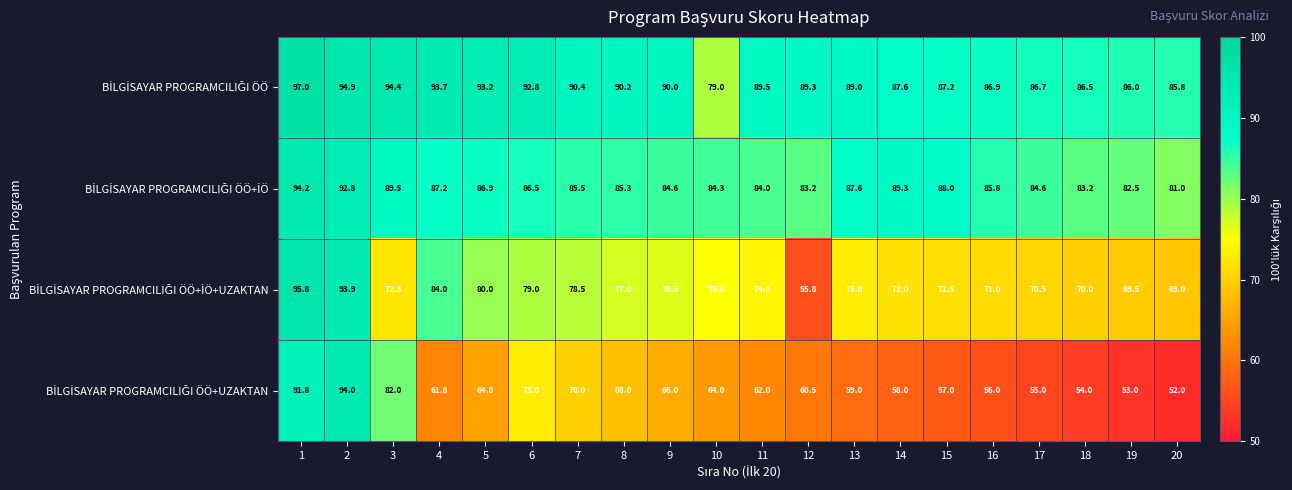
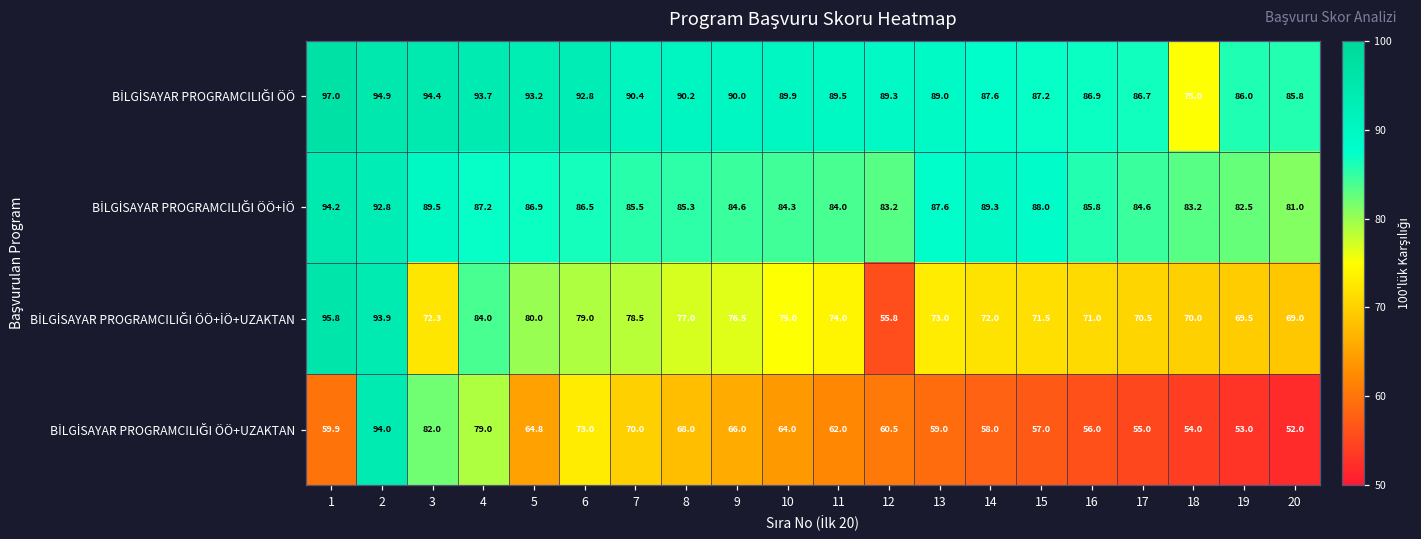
  {
    "BİLGİSAYAR PROGRAMCILIĞI ÖÖ": {
      "1": 97.0,
      "2": 94.9,
      "3": 94.4,
      "4": 93.7,
      "5": 93.2,
      "6": 92.8,
      "7": 90.4,
      "8": 90.2,
      "9": 90.0,
-     "10": 79.0,
+     "10": 89.9,
      "11": 89.5,
      "12": 89.3,
      "13": 89.0,
      "14": 87.6,
      "15": 87.2,
      "16": 86.9,
      "17": 86.7,
-     "18": 86.5,
+     "18": 75.0,
      "19": 86.0,
      "20": 85.8
    },
    "BİLGİSAYAR PROGRAMCILIĞI ÖÖ+İÖ": {
      "1": 94.2,
      "2": 92.8,
      "3": 89.5,
      "4": 87.2,
      "5": 86.9,
      "6": 86.5,
      "7": 85.5,
      "8": 85.3,
      "9": 84.6,
      "10": 84.3,
      "11": 84.0,
      "12": 83.2,
      "13": 87.6,
      "14": 89.3,
      "15": 88.0,
      "16": 85.8,
      "17": 84.6,
      "18": 83.2,
      "19": 82.5,
      "20": 81.0
    },
    "BİLGİSAYAR PROGRAMCILIĞI ÖÖ+İÖ+UZAKTAN": {
      "1": 95.8,
      "2": 93.9,
      "3": 72.3,
      "4": 84.0,
      "5": 80.0,
      "6": 79.0,
      "7": 78.5,
      "8": 77.0,
      "9": 76.5,
      "10": 75.0,
      "11": 74.0,
      "12": 55.8,
      "13": 73.0,
      "14": 72.0,
      "15": 71.5,
      "16": 71.0,
      "17": 70.5,
      "18": 70.0,
      "19": 69.5,
      "20": 69.0
    },
    "BİLGİSAYAR PROGRAMCILIĞI ÖÖ+UZAKTAN": {
-     "1": 91.8,
+     "1": 59.9,
      "2": 94.0,
      "3": 82.0,
-     "4": 61.8,
+     "4": 79.0,
      "5": 64.8,
      "6": 73.0,
      "7": 70.0,
      "8": 68.0,
      "9": 66.0,
      "10": 64.0,
      "11": 62.0,
      "12": 60.5,
      "13": 59.0,
      "14": 58.0,
      "15": 57.0,
      "16": 56.0,
      "17": 55.0,
      "18": 54.0,
      "19": 53.0,
      "20": 52.0
    }
  }
